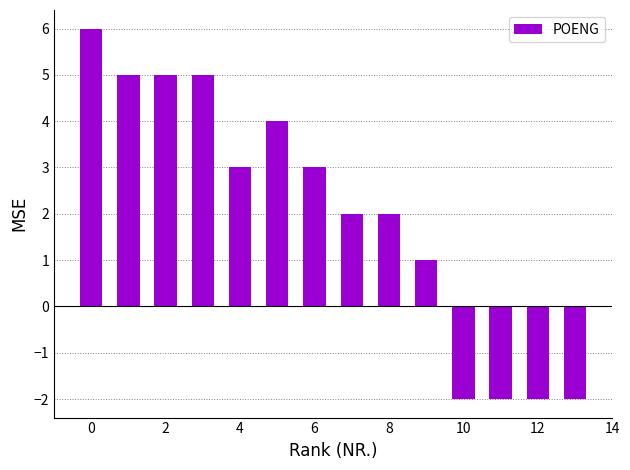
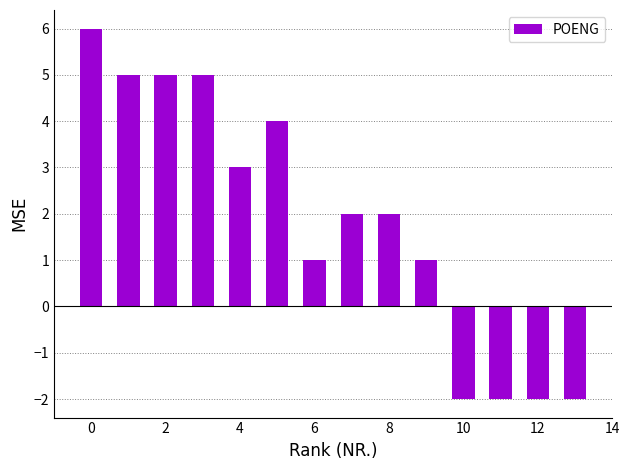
  {
    "0": 6.0,
    "4": 3.0,
-   "6": 3.0,
+   "6": 1.0,
    "12": -2.0
  }
